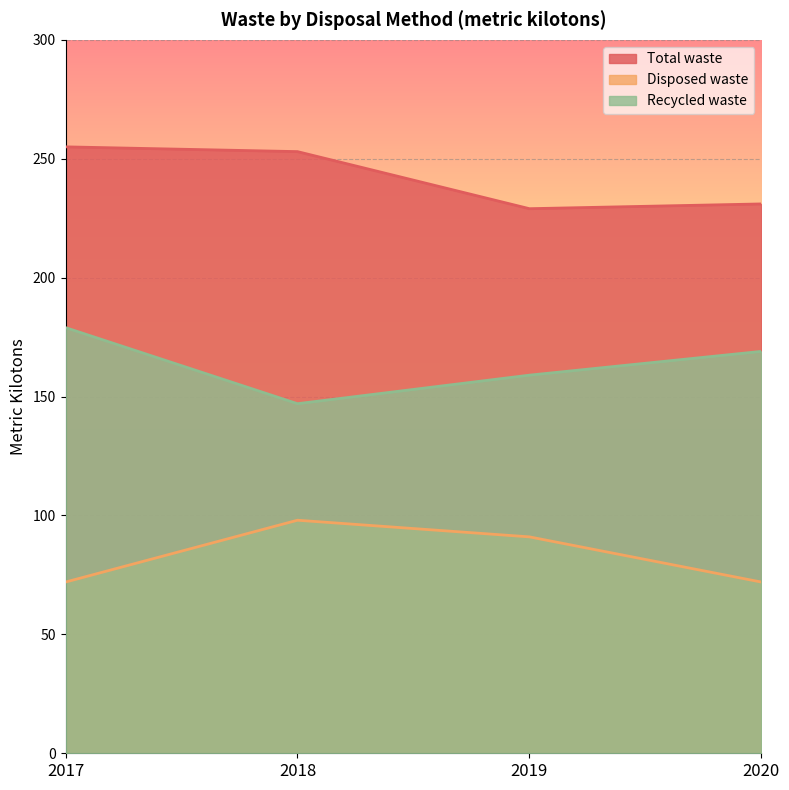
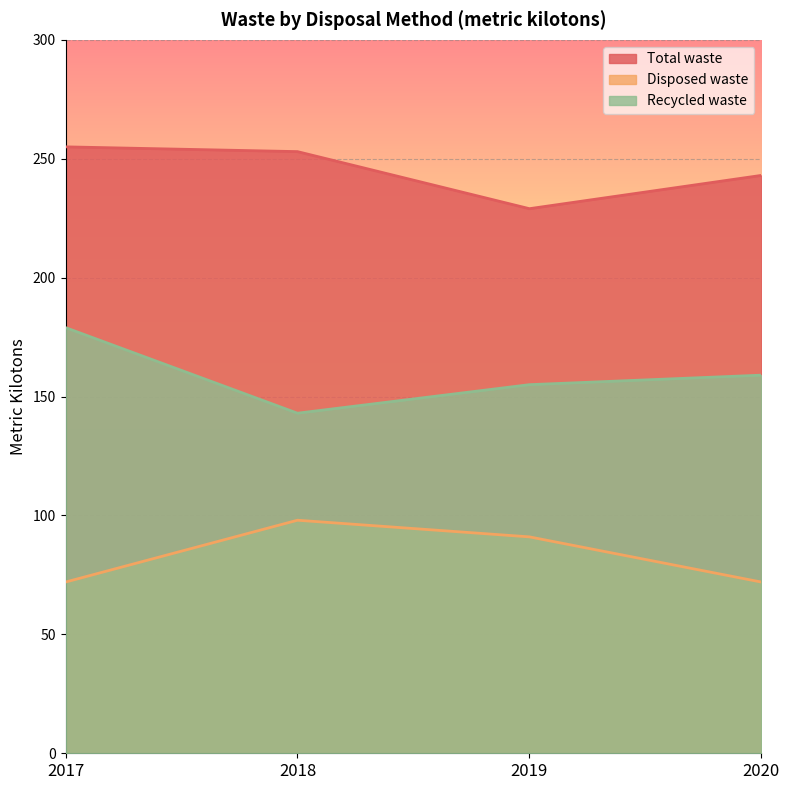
  {
    "Total waste": {
      "2017": 255,
      "2018": 253,
      "2019": 229,
-     "2020": 231
+     "2020": 243
    },
    "Disposed waste": {
      "2017": 72,
      "2018": 98,
      "2019": 91,
      "2020": 72
    },
    "Recycled waste": {
      "2017": 179,
-     "2018": 147,
-     "2019": 159,
-     "2020": 169
+     "2018": 143,
+     "2019": 155,
+     "2020": 159
    }
  }
